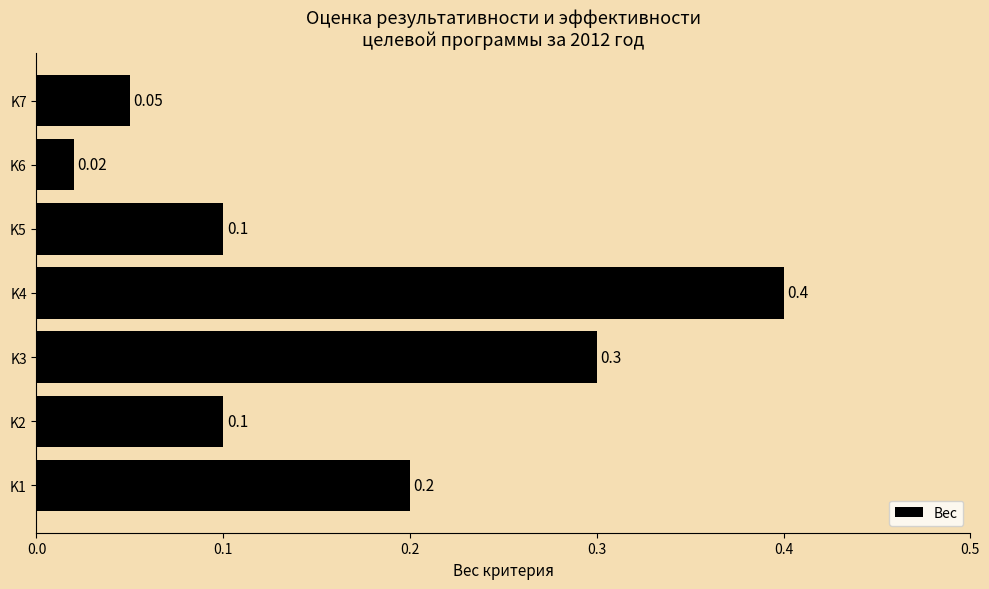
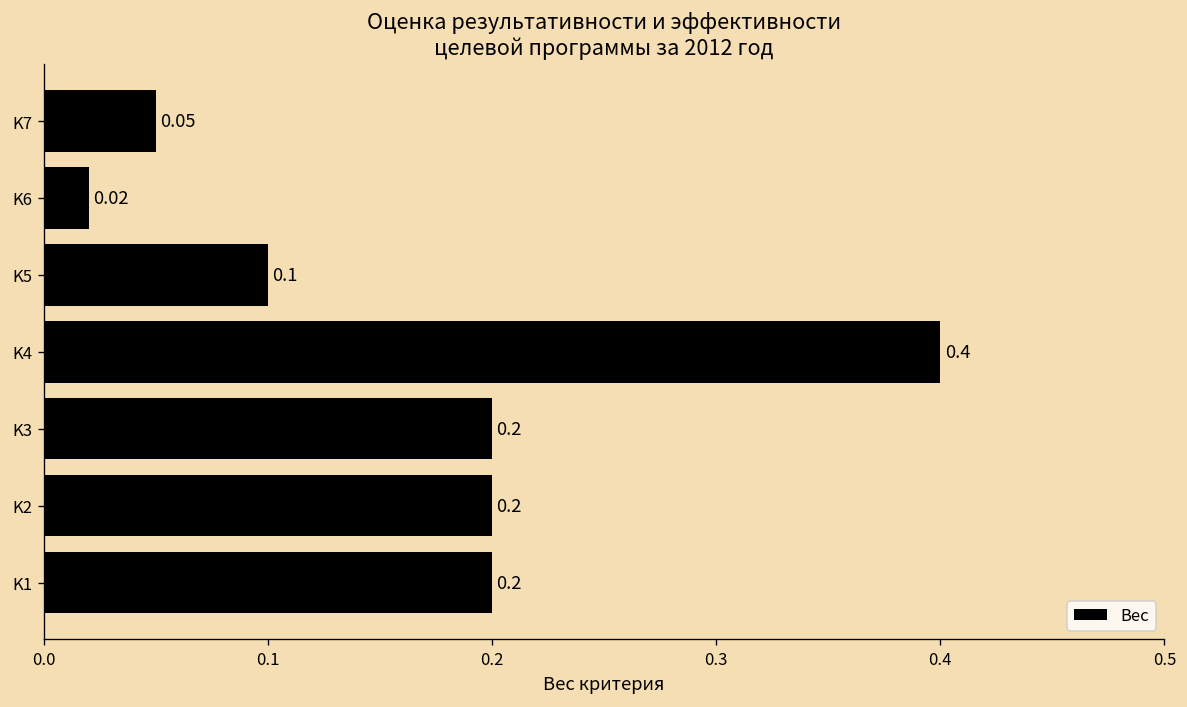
  {
    "K7": 0.05,
    "K6": 0.02,
    "K5": 0.1,
    "K4": 0.4,
-   "K3": 0.3,
-   "K2": 0.1,
+   "K3": 0.2,
+   "K2": 0.2,
    "K1": 0.2
  }
